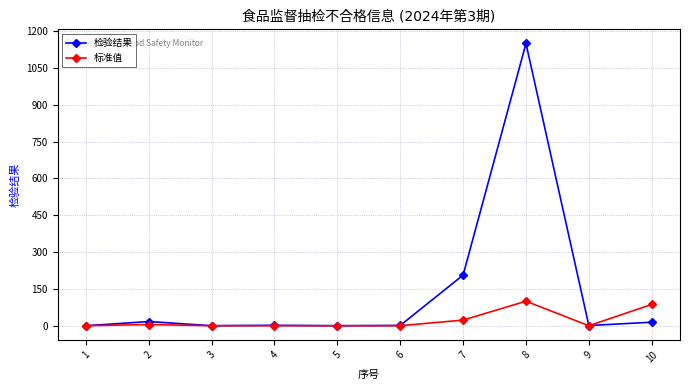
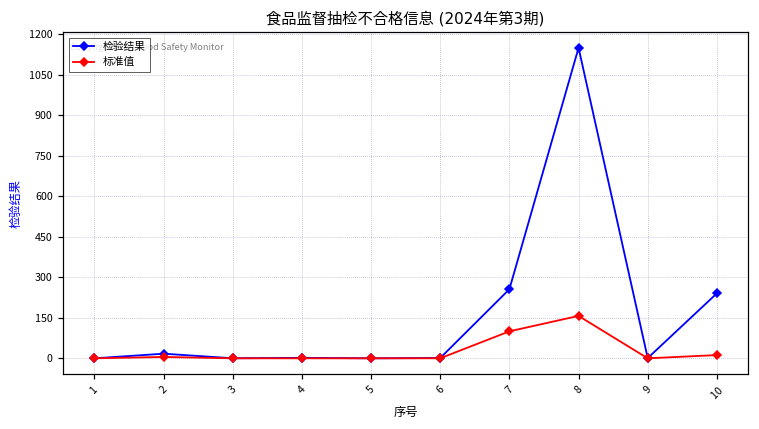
  {
    "检验结果": {
      "2": 20,
-     "7": 210,
+     "7": 260,
      "8": 1150,
-     "10": 10
+     "10": 240
    },
    "标准值": {
      "2": 10,
-     "7": 20,
-     "8": 100,
-     "10": 90
+     "7": 100,
+     "8": 160,
+     "10": 10
    }
  }
